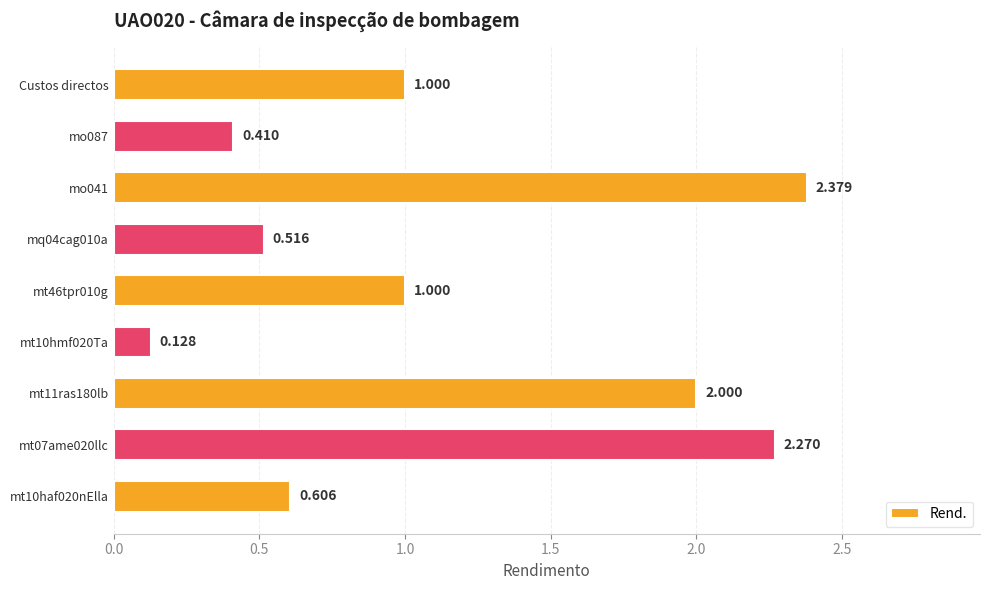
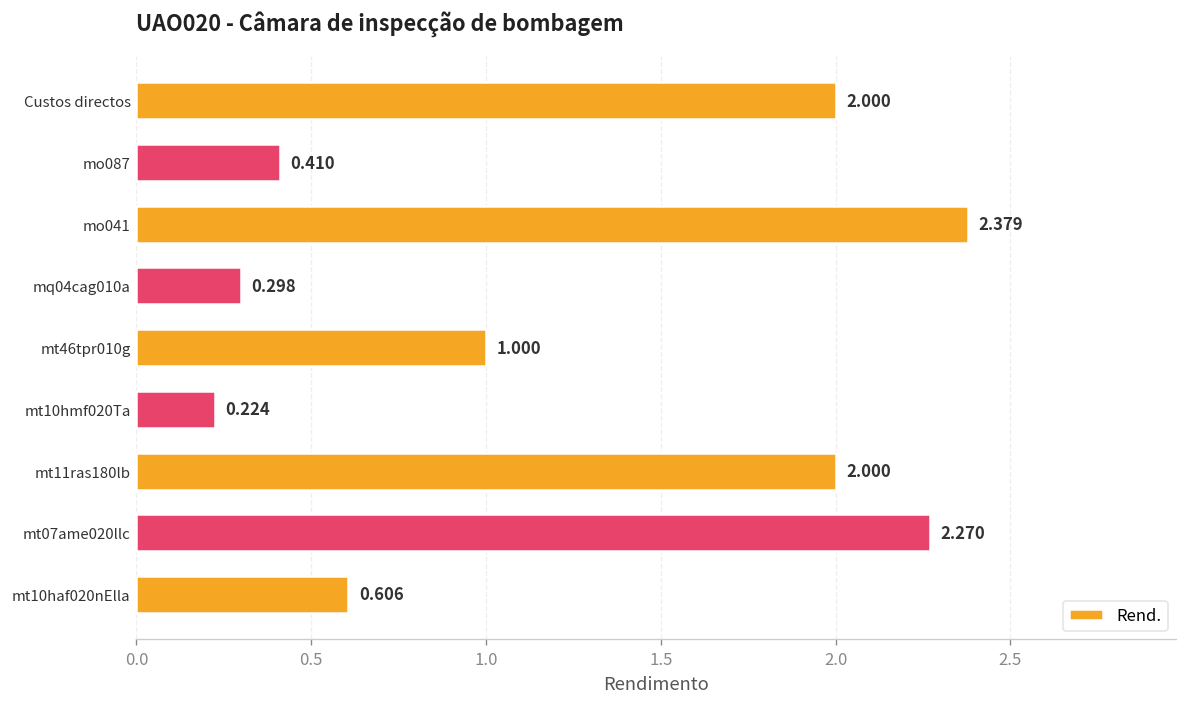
  {
-   "Custos directos": 1.000,
+   "Custos directos": 2.000,
    "mo087": 0.410,
    "mo041": 2.379,
-   "mq04cag010a": 0.516,
+   "mq04cag010a": 0.298,
    "mt46tpr010g": 1.000,
-   "mt10hmf020Ta": 0.128,
+   "mt10hmf020Ta": 0.224,
    "mt11ras180lb": 2.000,
    "mt07ame020llc": 2.270,
    "mt10haf020nElla": 0.606
  }
